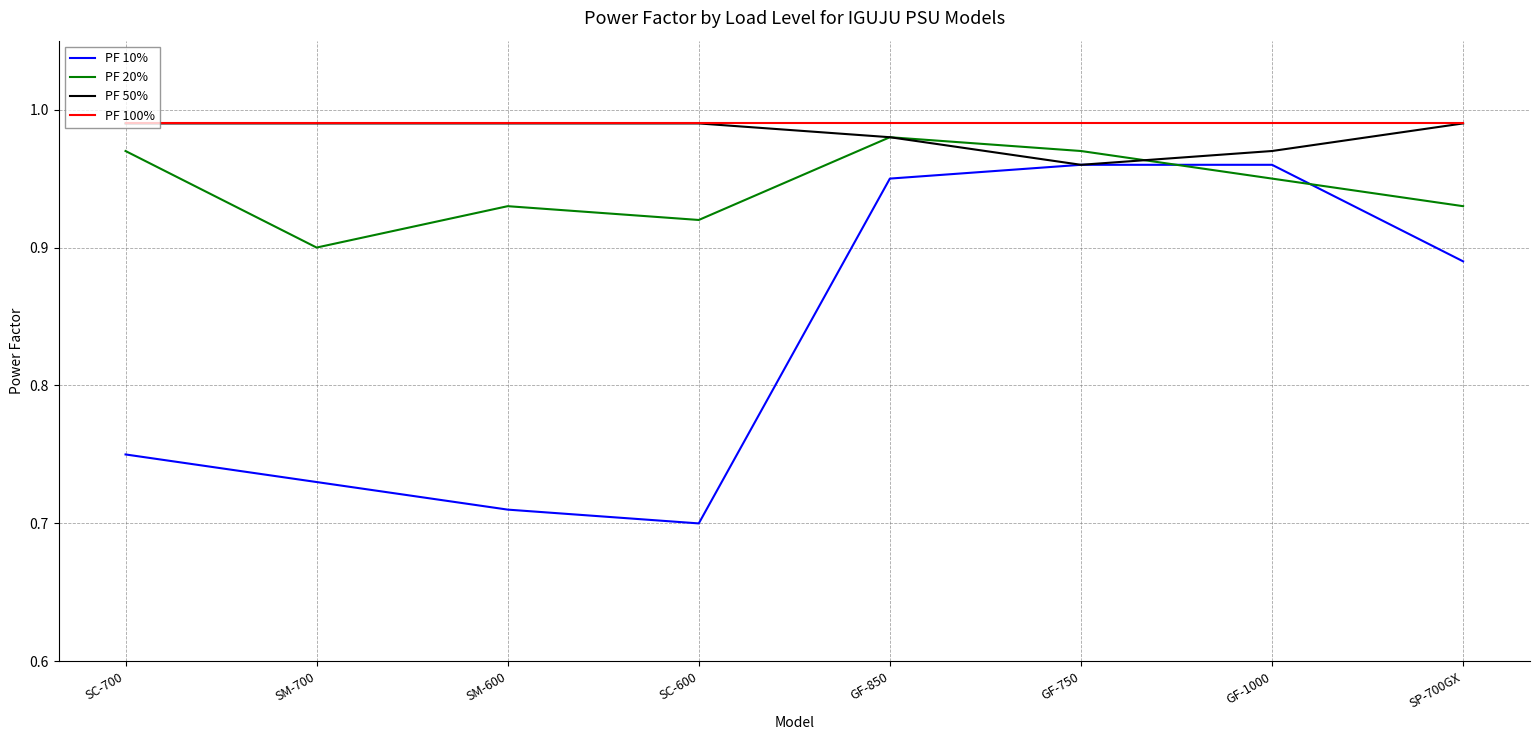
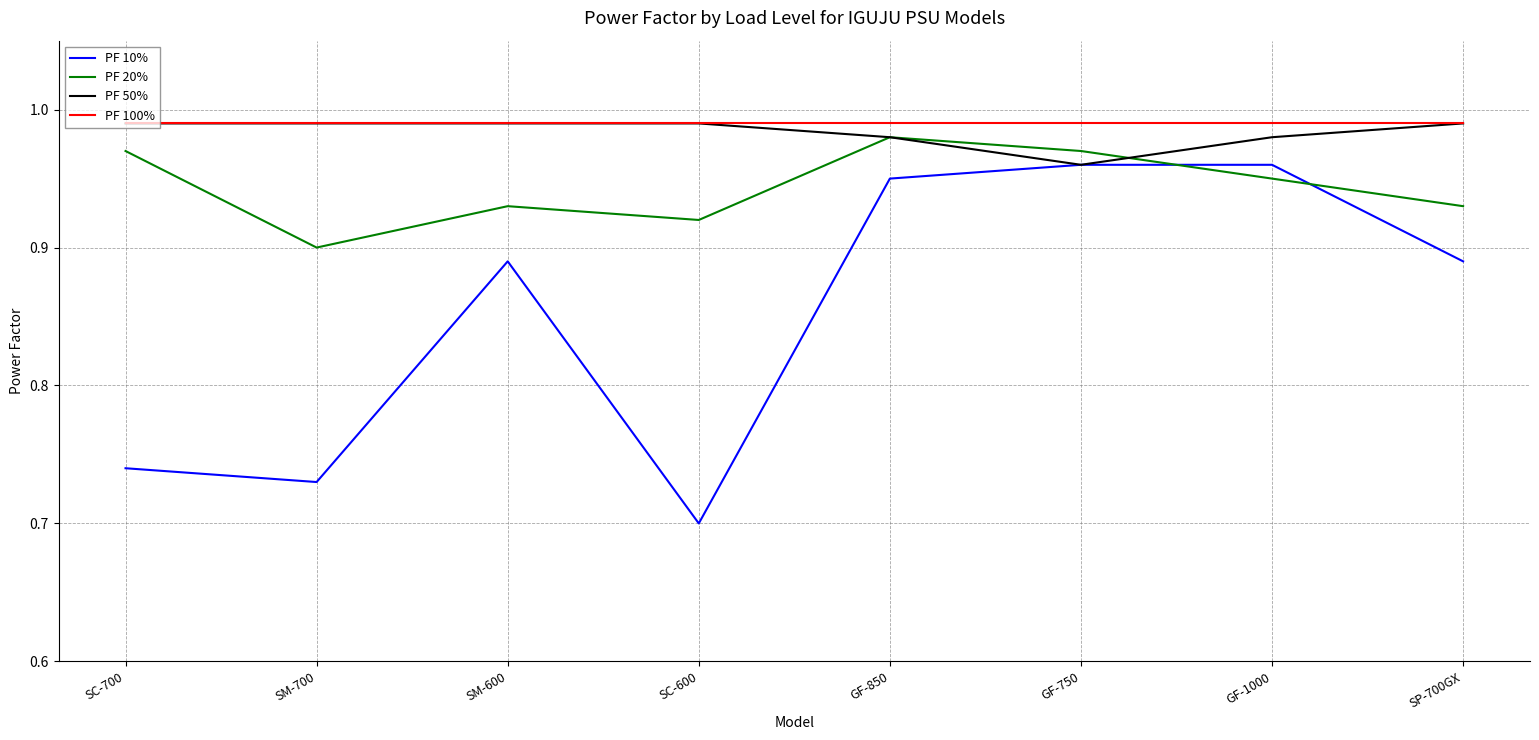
  {
    "PF 10%": {
-     "SC-700": 0.75,
+     "SC-700": 0.74,
      "SM-700": 0.73,
-     "SM-600": 0.71,
+     "SM-600": 0.89,
      "SC-600": 0.70,
      "GF-850": 0.95,
      "GF-1000": 0.96,
      "SP-700GX": 0.89
    },
    "PF 20%": {
      "SC-700": 0.97,
      "SM-700": 0.90,
      "SM-600": 0.93,
      "SC-600": 0.92,
      "GF-750": 0.97,
      "GF-1000": 0.95,
      "SP-700GX": 0.93
    },
    "PF 50%": {
-     "GF-1000": 0.97
+     "GF-1000": 0.98
    },
    "PF 100%": {
      "GF-850": 0.99,
      "GF-750": 0.99,
      "GF-1000": 0.99
    }
  }
